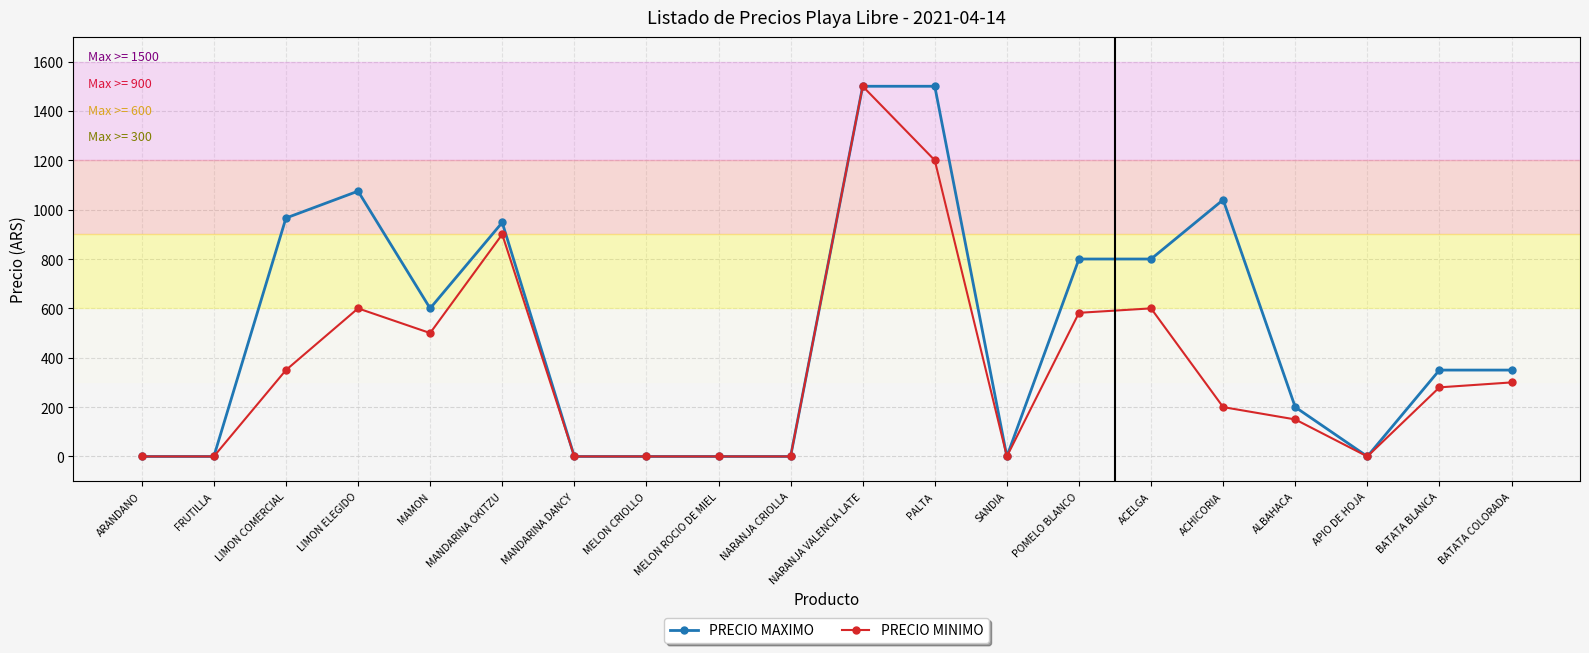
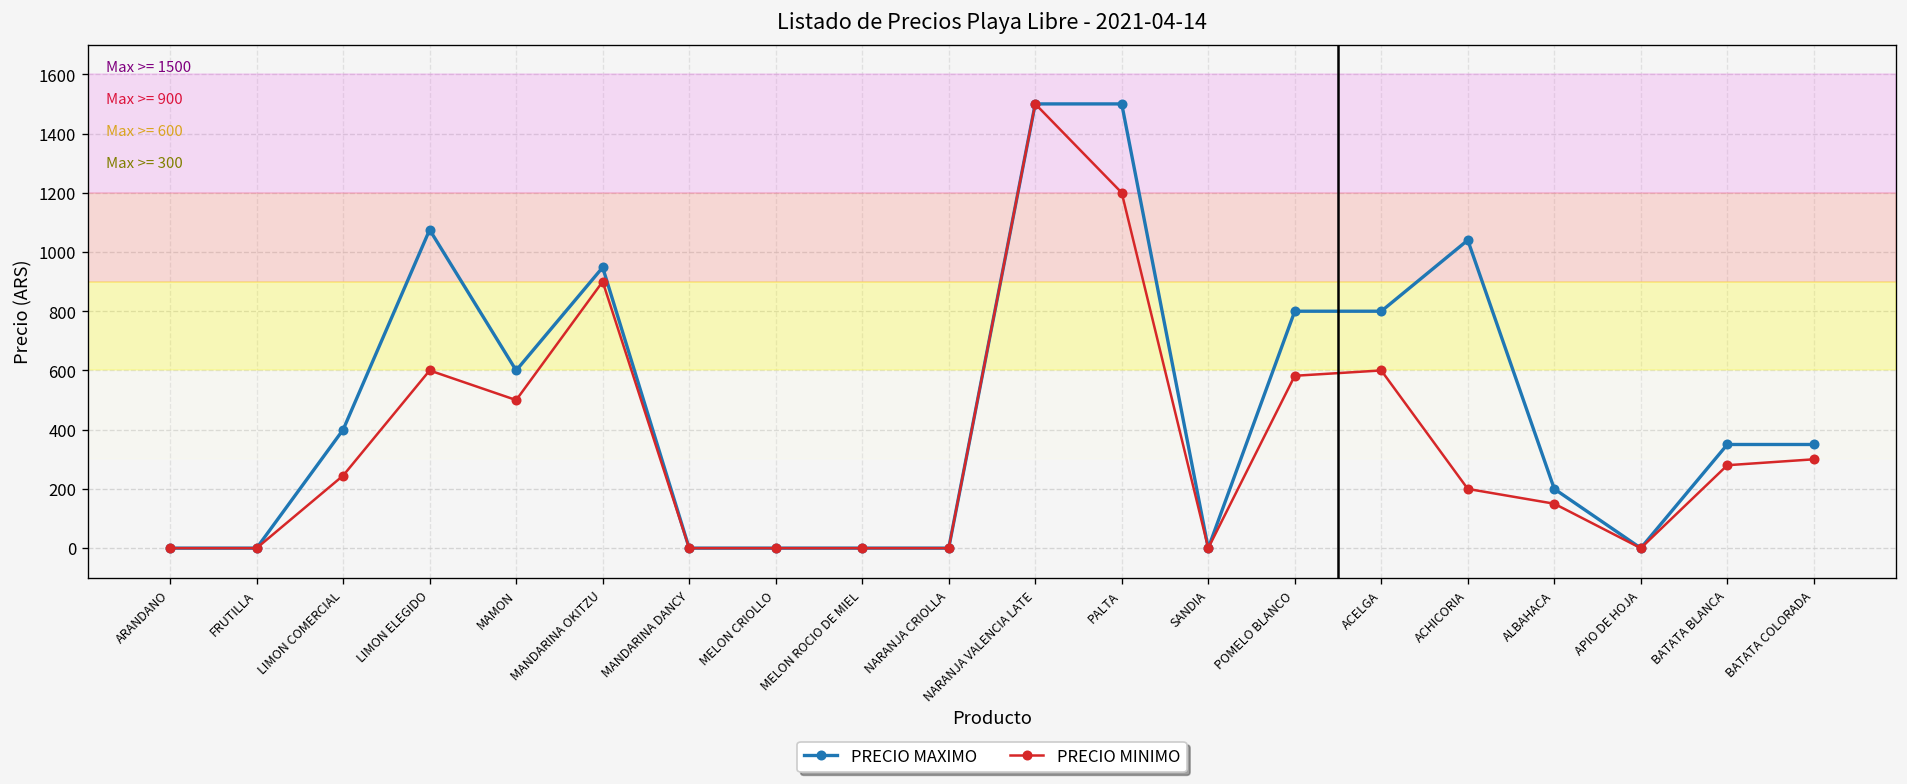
  {
    "PRECIO MAXIMO": {
-     "LIMON COMERCIAL": 970,
+     "LIMON COMERCIAL": 400,
      "LIMON ELEGIDO": 1080,
      "MAMON": 600,
      "MANDARINA OKITZU": 950,
      "PALTA": 1500,
      "POMELO BLANCO": 800,
      "ACELGA": 800,
      "ACHICORIA": 1040,
      "ALBAHACA": 200,
      "BATATA BLANCA": 350,
      "BATATA COLORADA": 350
    },
    "PRECIO MINIMO": {
-     "LIMON COMERCIAL": 350,
+     "LIMON COMERCIAL": 250,
      "LIMON ELEGIDO": 600,
      "MAMON": 500,
      "MANDARINA OKITZU": 900,
      "PALTA": 1200,
      "POMELO BLANCO": 580,
      "ACELGA": 600,
      "ACHICORIA": 200,
      "ALBAHACA": 150,
      "BATATA BLANCA": 280,
      "BATATA COLORADA": 300
    }
  }
